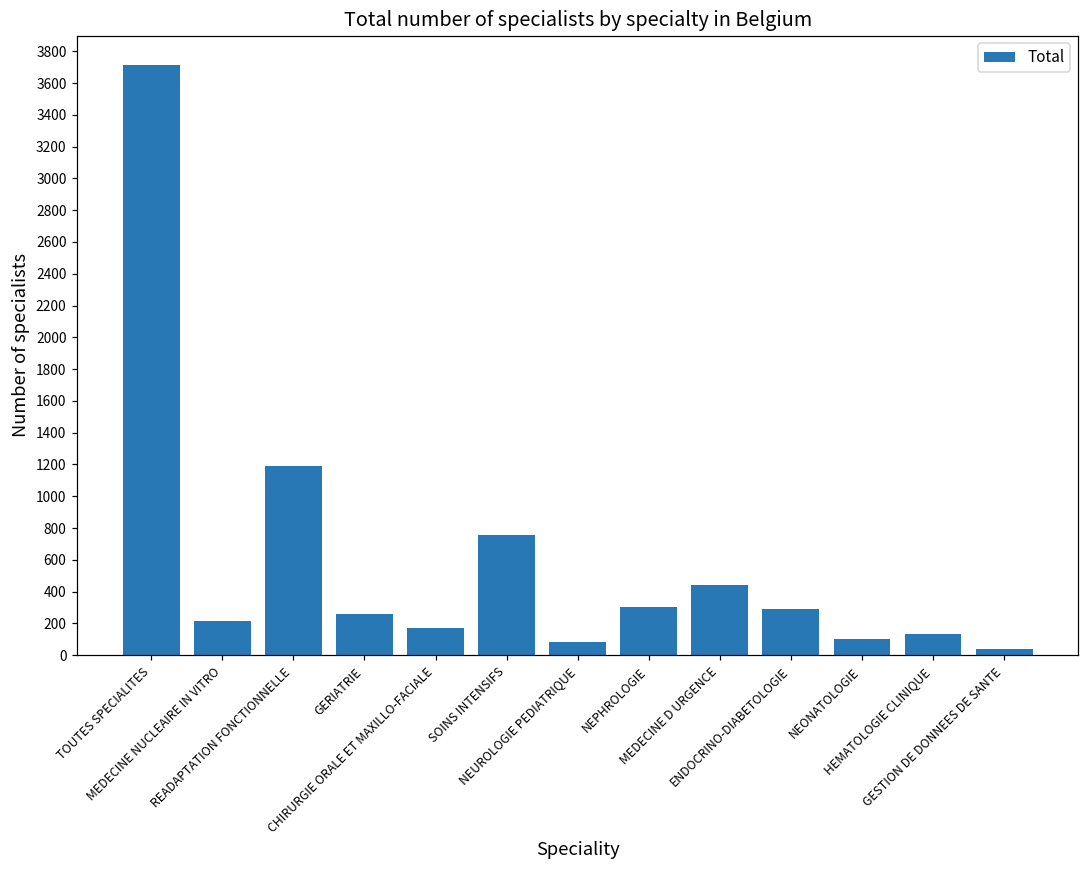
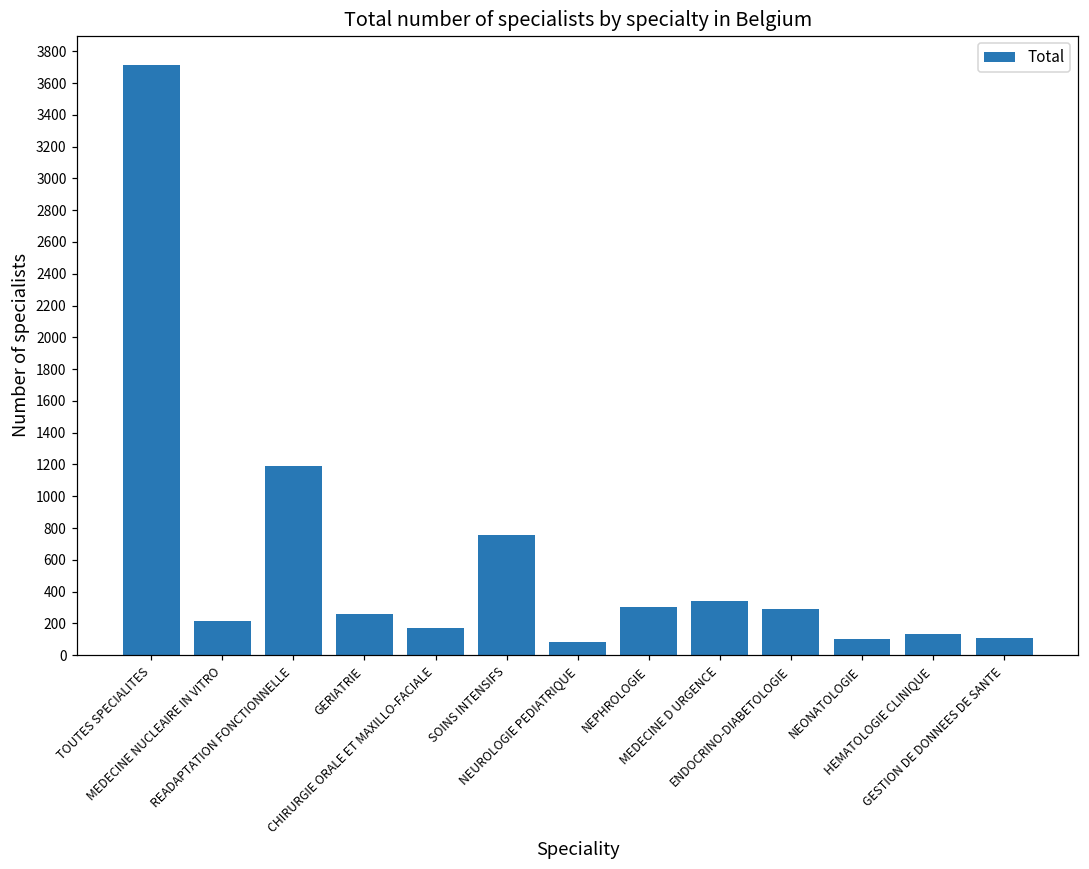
  {
    "TOUTES SPECIALITES": 3710,
    "MEDECINE NUCLEAIRE IN VITRO": 220,
    "READAPTATION FONCTIONNELLE": 1190,
    "GERIATRIE": 260,
    "CHIRURGIE ORALE ET MAXILLO-FACIALE": 170,
    "SOINS INTENSIFS": 760,
    "NEUROLOGIE PEDIATRIQUE": 90,
    "NEPHROLOGIE": 310,
-   "MEDECINE D URGENCE": 440,
+   "MEDECINE D URGENCE": 340,
    "ENDOCRINO-DIABETOLOGIE": 290,
    "NEONATOLOGIE": 100,
    "HEMATOLOGIE CLINIQUE": 130,
-   "GESTION DE DONNEES DE SANTE": 40
+   "GESTION DE DONNEES DE SANTE": 110
  }
